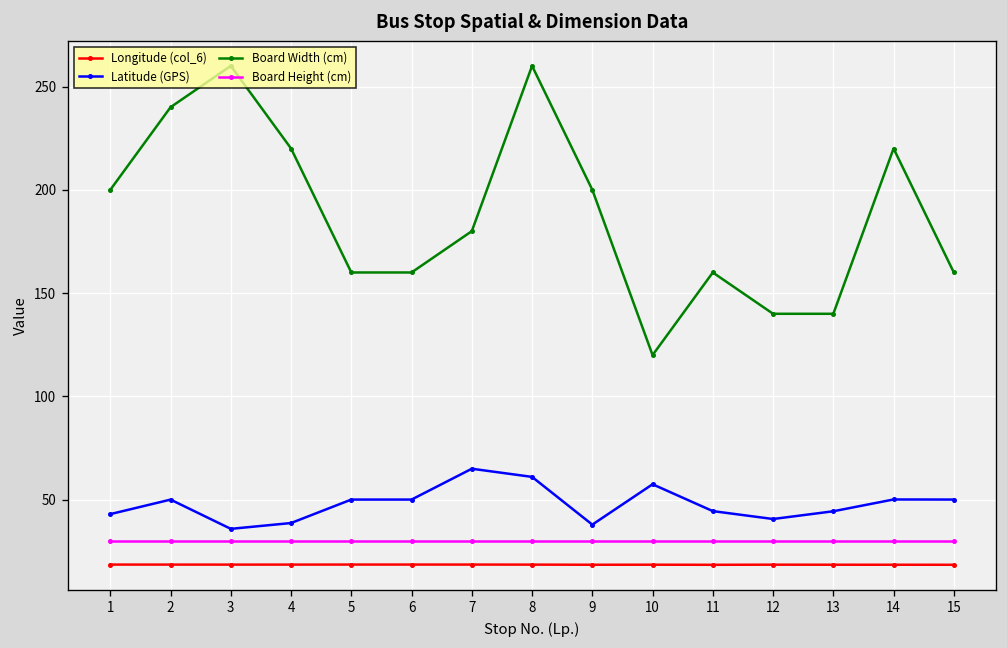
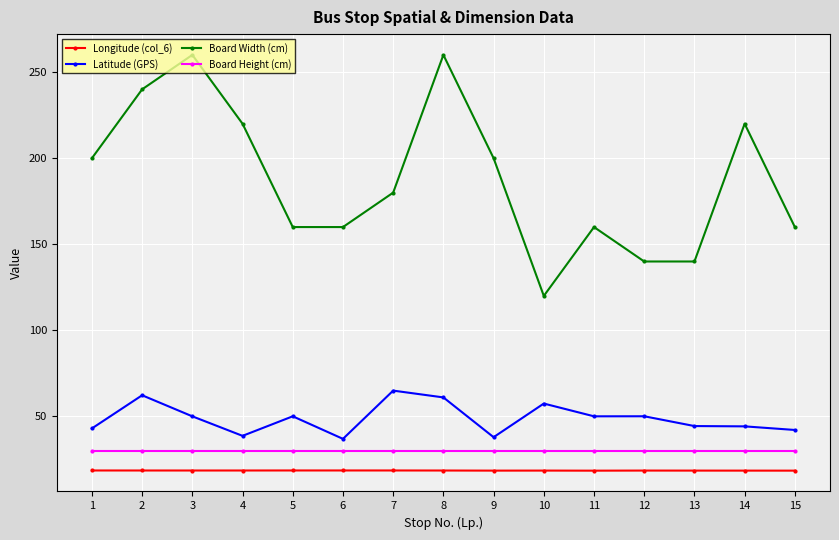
  {
    "Longitude (col_6)": {
      "1": 19,
      "2": 19,
      "3": 19,
      "4": 19,
      "5": 19,
      "6": 19,
      "7": 19,
      "8": 19,
      "9": 19,
      "10": 19,
      "11": 18,
      "12": 19,
      "13": 19,
      "14": 19,
      "15": 19
    },
    "Latitude (GPS)": {
      "1": 43,
-     "2": 50,
-     "3": 36,
+     "2": 62,
+     "3": 50,
      "4": 39,
      "5": 50,
-     "6": 50,
+     "6": 37,
      "7": 65,
      "8": 61,
      "9": 38,
      "10": 57,
-     "11": 44,
-     "12": 41,
+     "11": 50,
+     "12": 50,
      "13": 44,
-     "14": 50,
-     "15": 50
+     "14": 44,
+     "15": 42
    },
    "Board Width (cm)": {
      "1": 200,
      "2": 240,
      "4": 220,
      "5": 160,
      "6": 160,
      "7": 180,
      "8": 260,
      "9": 200,
      "10": 120,
      "11": 160,
      "12": 140,
      "13": 140,
      "14": 220,
      "15": 160
    },
    "Board Height (cm)": {
      "1": 30,
      "2": 30,
      "3": 30,
      "4": 30,
      "5": 30,
      "6": 30,
      "7": 30,
      "8": 30,
      "9": 30,
      "10": 30,
      "11": 30,
      "12": 30,
      "13": 30,
      "14": 30,
      "15": 30
    }
  }
